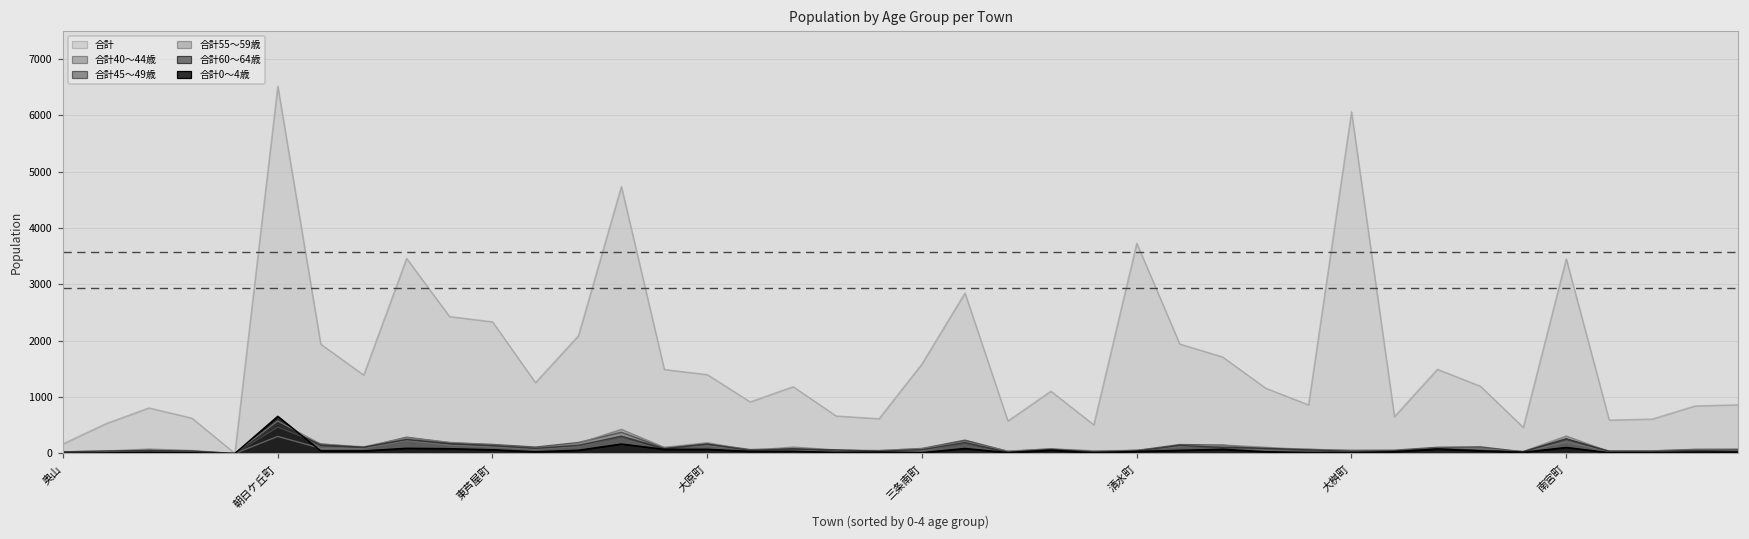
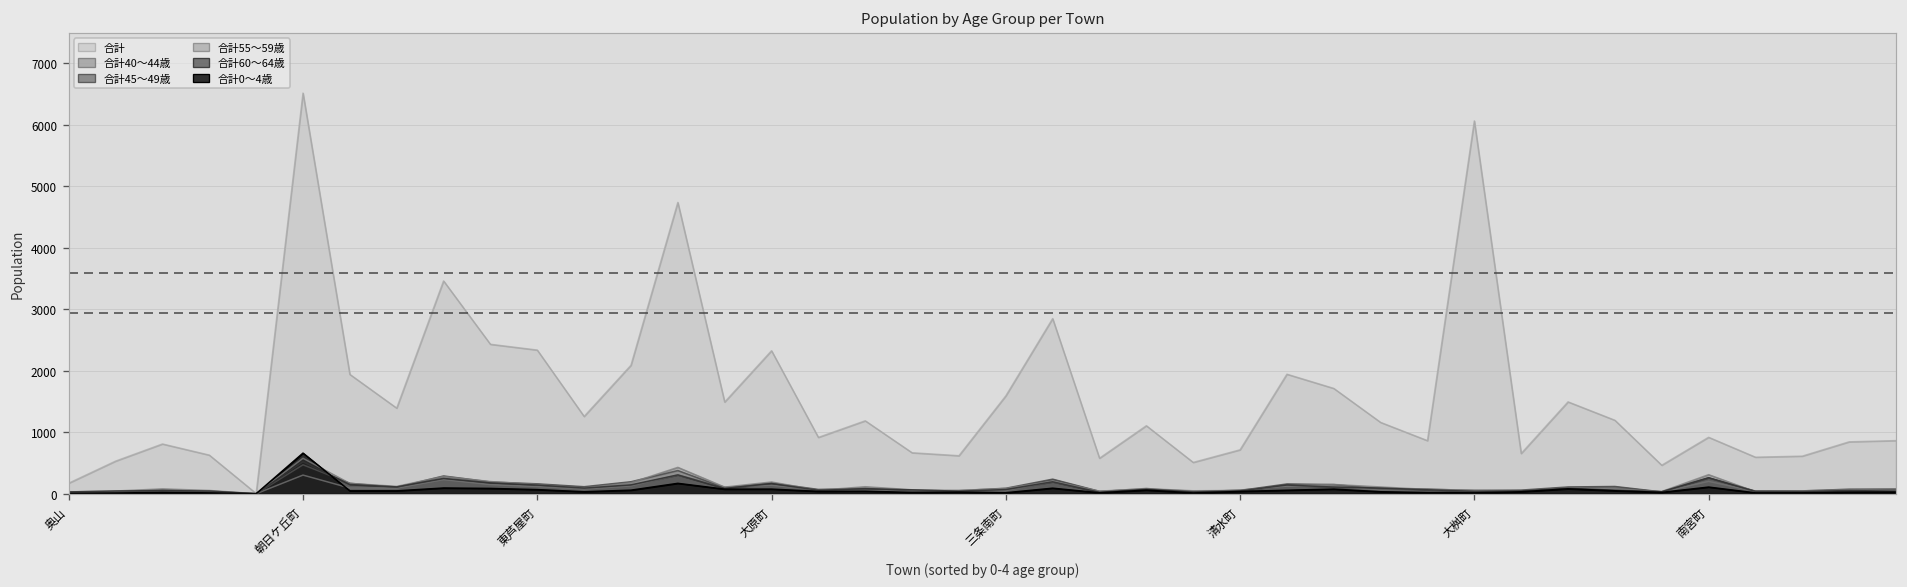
  {
    "合計": {
      "奥山": 200,
      "朝日ケ丘町": 6500,
      "東芦屋町": 2300,
-     "大原町": 1400,
+     "大原町": 2300,
      "三条南町": 1600,
-     "清水町": 3700,
+     "清水町": 700,
      "大桝町": 6100,
-     "南宮町": 3500
+     "南宮町": 900
    },
    "合計0～4歳": {
      "朝日ケ丘町": 700,
      "大原町": 100,
      "南宮町": 100
    }
  }
